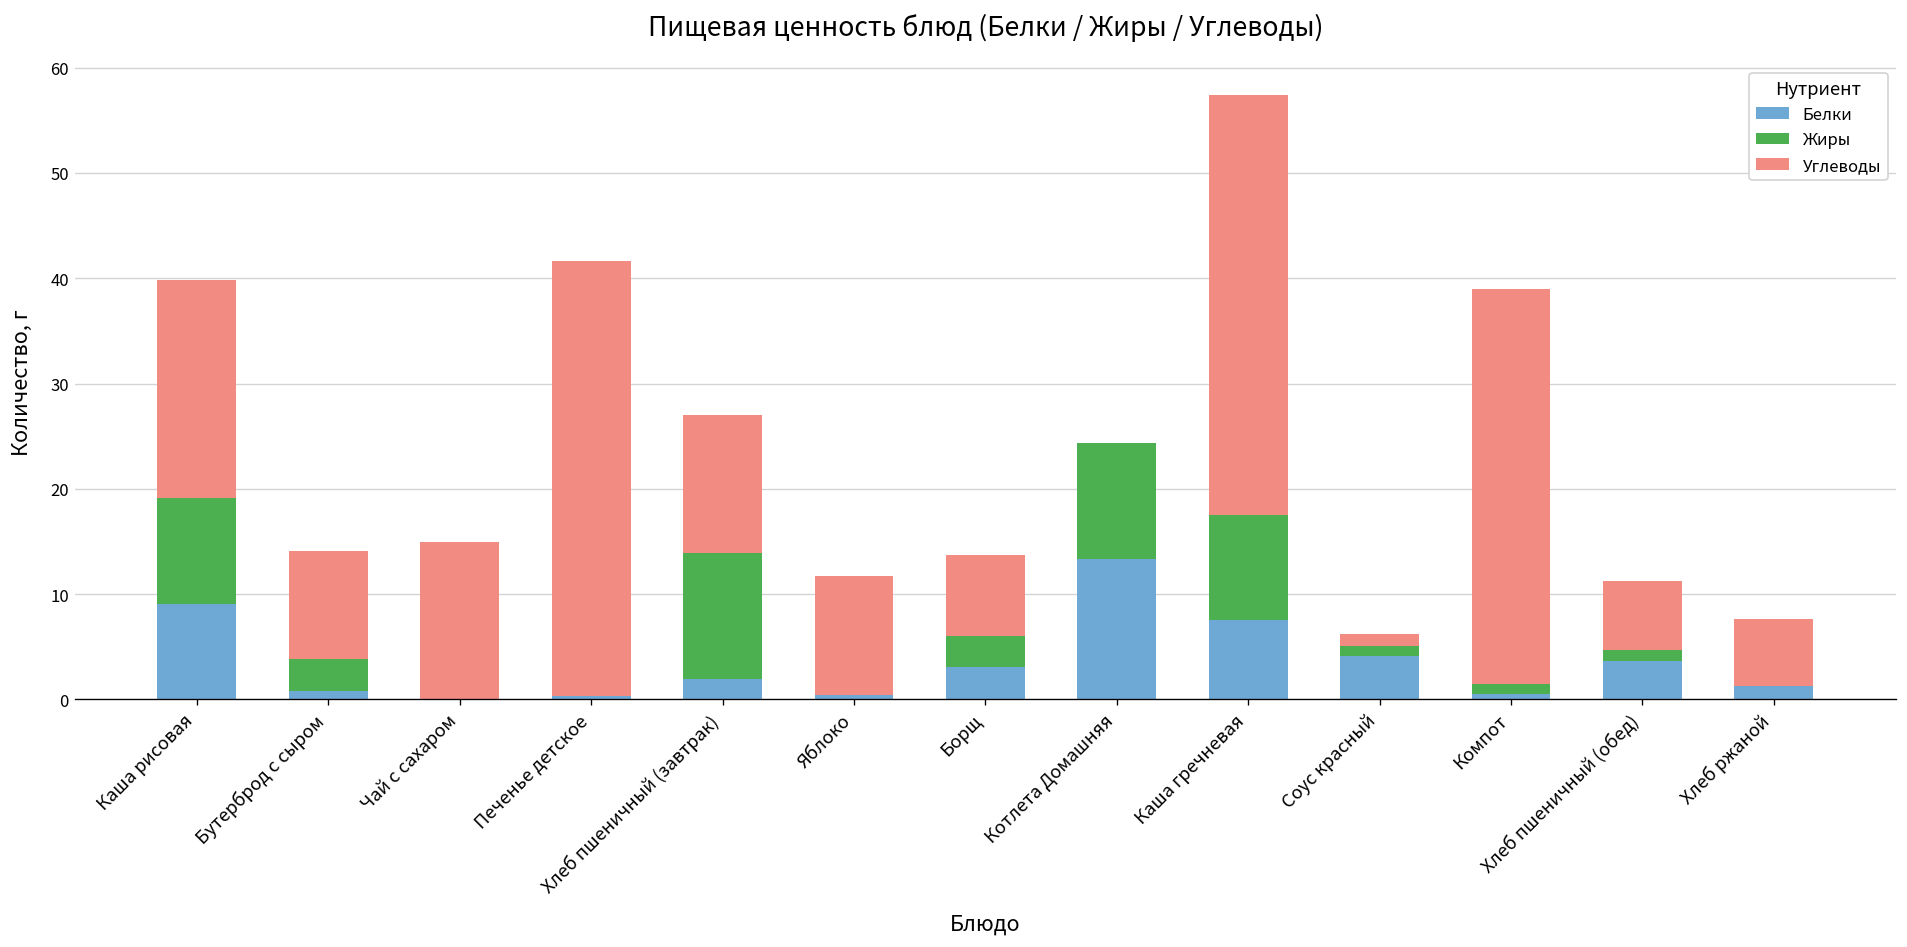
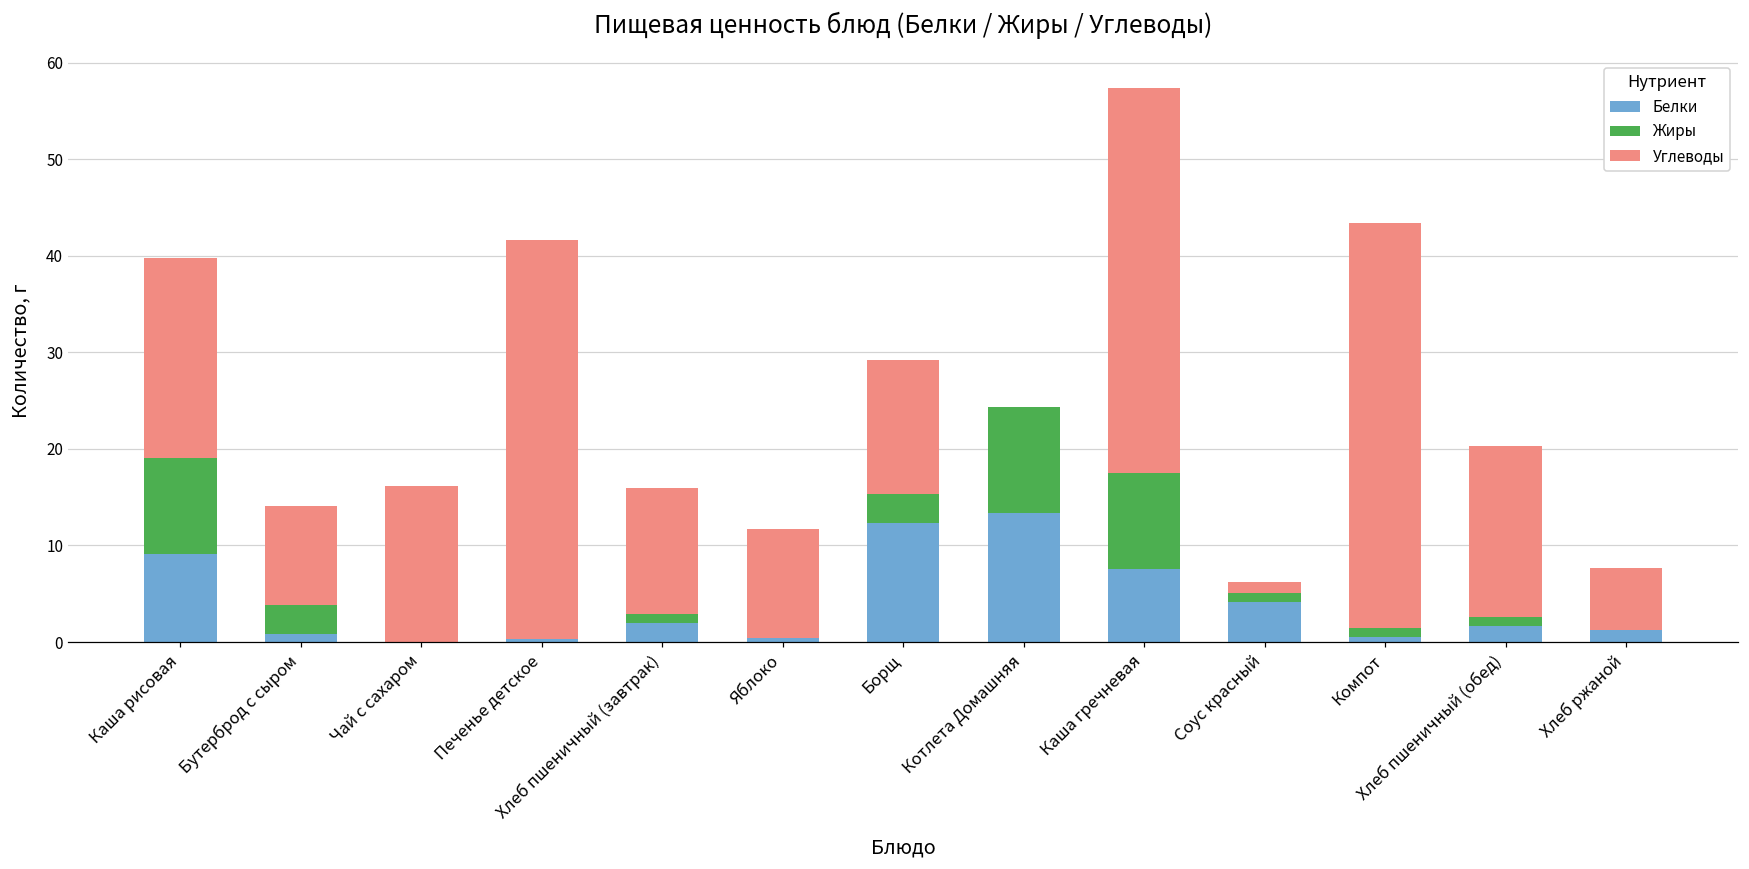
  {
    "Белки": {
      "Каша рисовая": 9,
      "Бутерброд с сыром": 1,
      "Чай с сахаром": 0,
      "Печенье детское": 0,
      "Хлеб пшеничный (завтрак)": 2,
      "Яблоко": 0,
-     "Борщ": 3,
+     "Борщ": 12,
      "Котлета Домашняя": 13,
      "Каша гречневая": 8,
      "Соус красный": 4,
      "Компот": 1,
-     "Хлеб пшеничный (обед)": 4,
+     "Хлеб пшеничный (обед)": 2,
      "Хлеб ржаной": 1
    },
    "Жиры": {
      "Каша рисовая": 10,
      "Бутерброд с сыром": 3,
      "Чай с сахаром": 0,
      "Печенье детское": 0,
-     "Хлеб пшеничный (завтрак)": 12,
+     "Хлеб пшеничный (завтрак)": 1,
      "Яблоко": 0,
      "Борщ": 3,
      "Котлета Домашняя": 11,
      "Каша гречневая": 10,
      "Соус красный": 1,
      "Компот": 1,
      "Хлеб пшеничный (обед)": 1,
      "Хлеб ржаной": 0
    },
    "Углеводы": {
      "Каша рисовая": 21,
      "Бутерброд с сыром": 10,
-     "Чай с сахаром": 15,
+     "Чай с сахаром": 16,
      "Печенье детское": 41,
      "Хлеб пшеничный (завтрак)": 13,
      "Яблоко": 11,
-     "Борщ": 8,
+     "Борщ": 14,
      "Котлета Домашняя": 0,
      "Каша гречневая": 40,
      "Соус красный": 1,
-     "Компот": 37,
-     "Хлеб пшеничный (обед)": 7,
+     "Компот": 42,
+     "Хлеб пшеничный (обед)": 18,
      "Хлеб ржаной": 6
    }
  }
